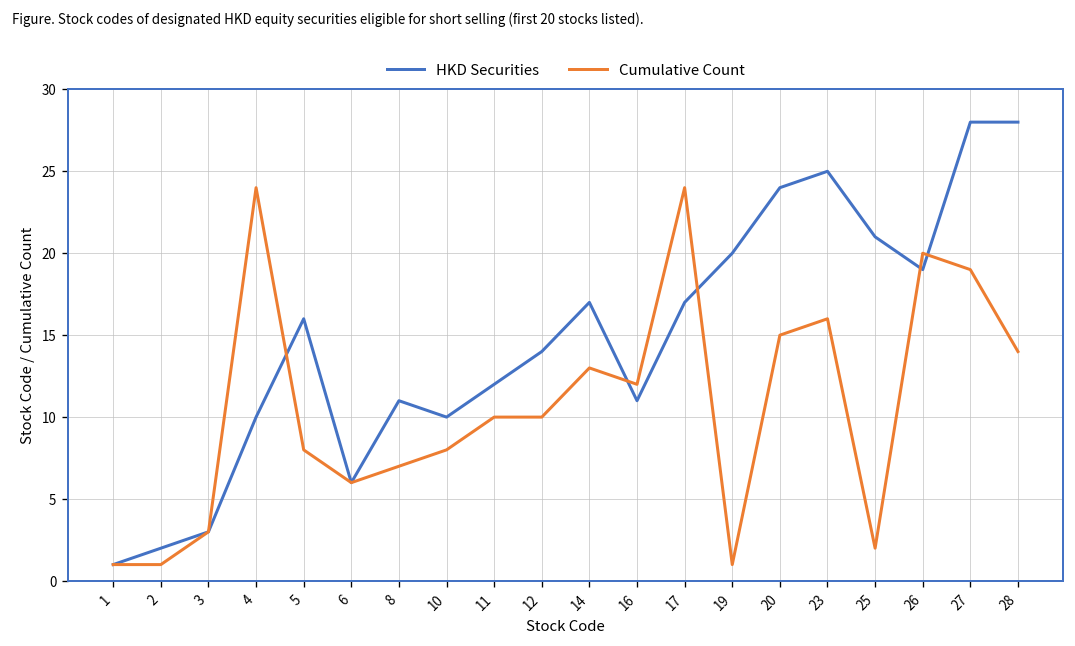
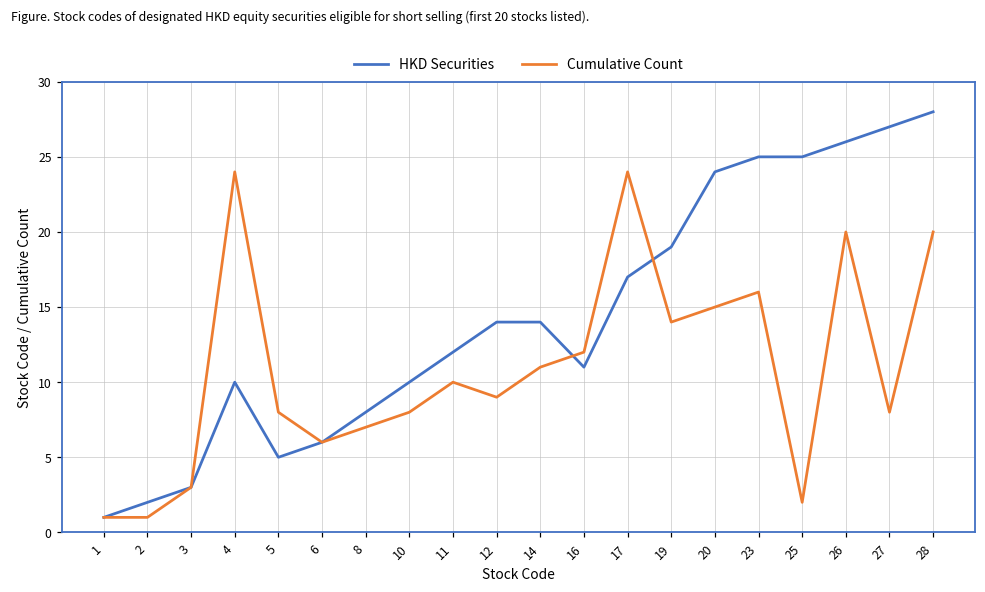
  {
    "HKD Securities": {
      "2": 2,
      "4": 10,
-     "5": 16,
-     "8": 11,
+     "5": 5,
+     "8": 8,
      "10": 10,
      "11": 12,
      "12": 14,
-     "14": 17,
+     "14": 14,
      "16": 11,
      "17": 17,
-     "19": 20,
+     "19": 19,
      "20": 24,
      "23": 25,
-     "25": 21,
-     "26": 19,
-     "27": 28,
+     "25": 25,
+     "26": 26,
+     "27": 27,
      "28": 28
    },
    "Cumulative Count": {
      "2": 1,
      "4": 24,
      "5": 8,
      "8": 7,
      "10": 8,
      "11": 10,
-     "12": 10,
-     "14": 13,
+     "12": 9,
+     "14": 11,
      "16": 12,
      "17": 24,
-     "19": 1,
+     "19": 14,
      "20": 15,
      "23": 16,
      "25": 2,
      "26": 20,
-     "27": 19,
-     "28": 14
+     "27": 8,
+     "28": 20
    }
  }
